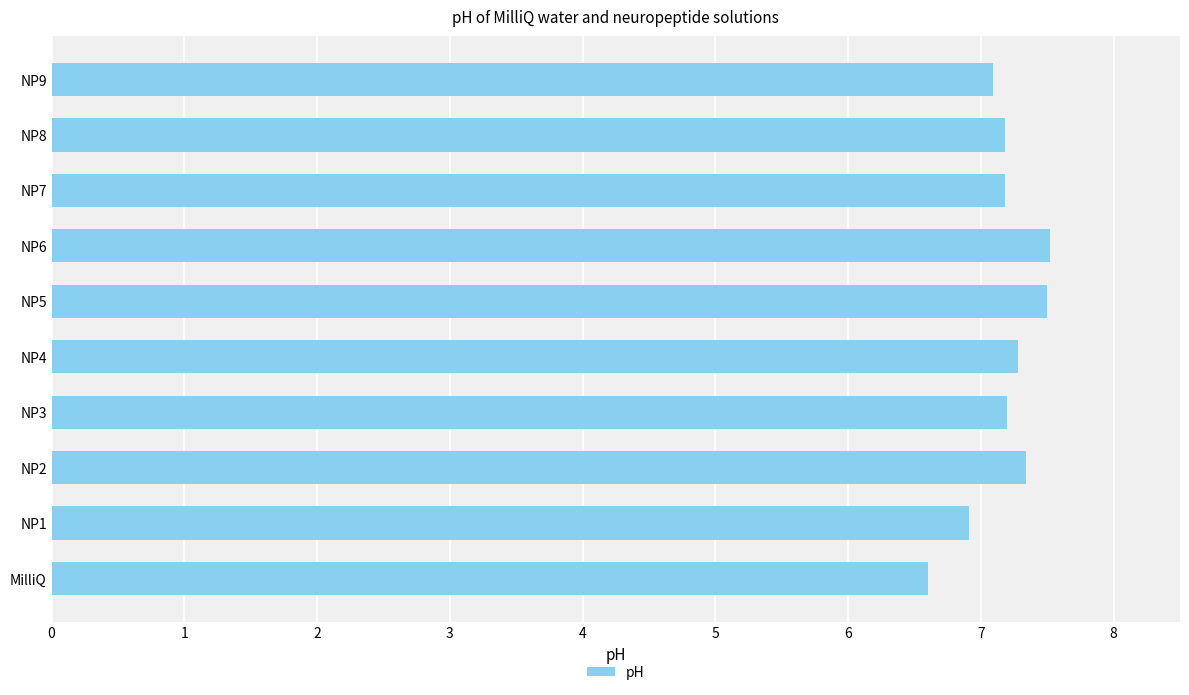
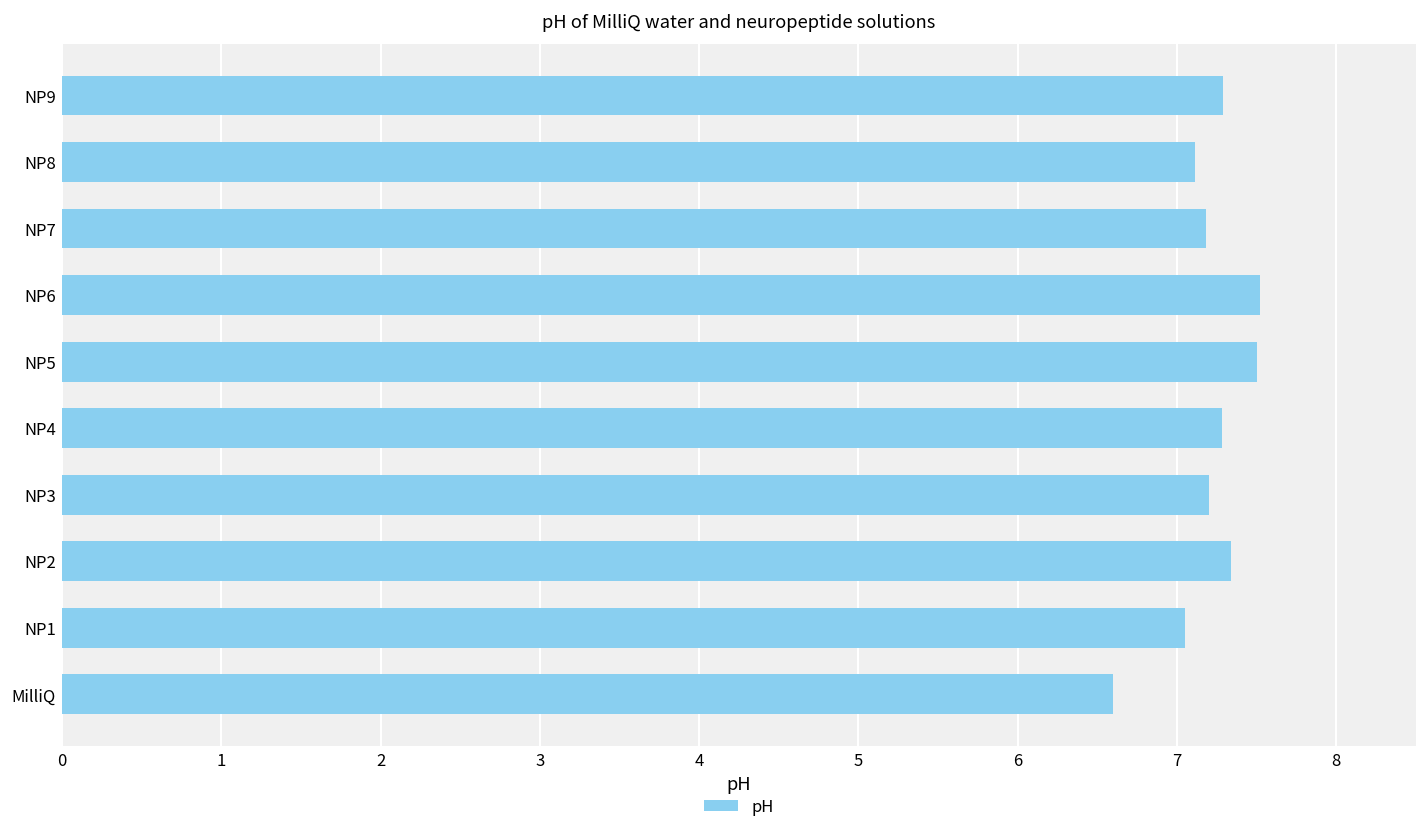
  {
-   "NP9": 7.09,
-   "NP8": 7.18,
+   "NP9": 7.29,
+   "NP8": 7.11,
    "NP7": 7.18,
    "NP6": 7.52,
    "NP5": 7.50,
    "NP4": 7.28,
    "NP3": 7.20,
    "NP2": 7.34,
-   "NP1": 6.91,
+   "NP1": 7.05,
    "MilliQ": 6.60
  }
